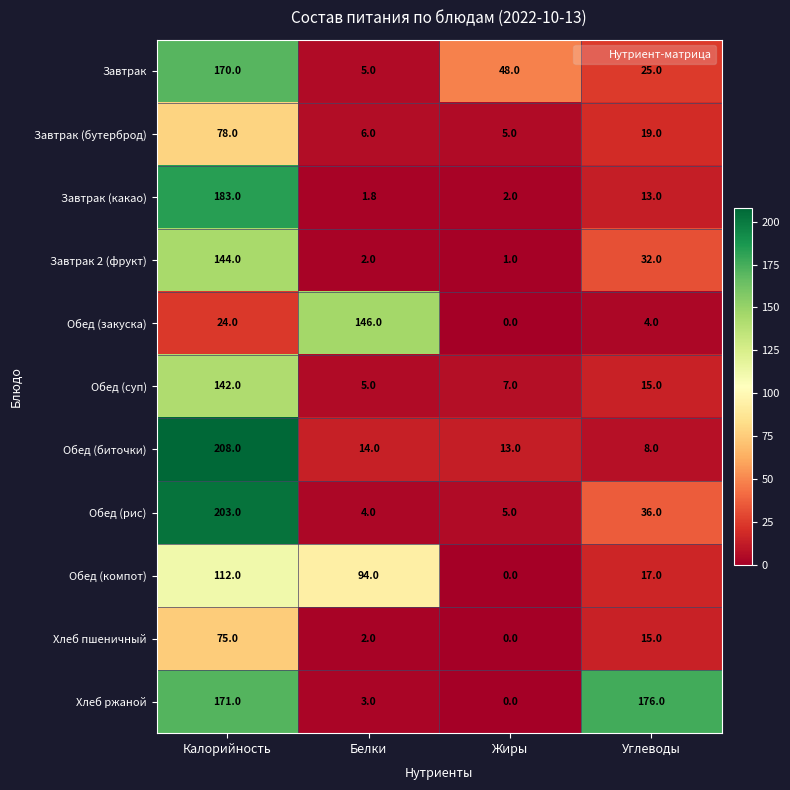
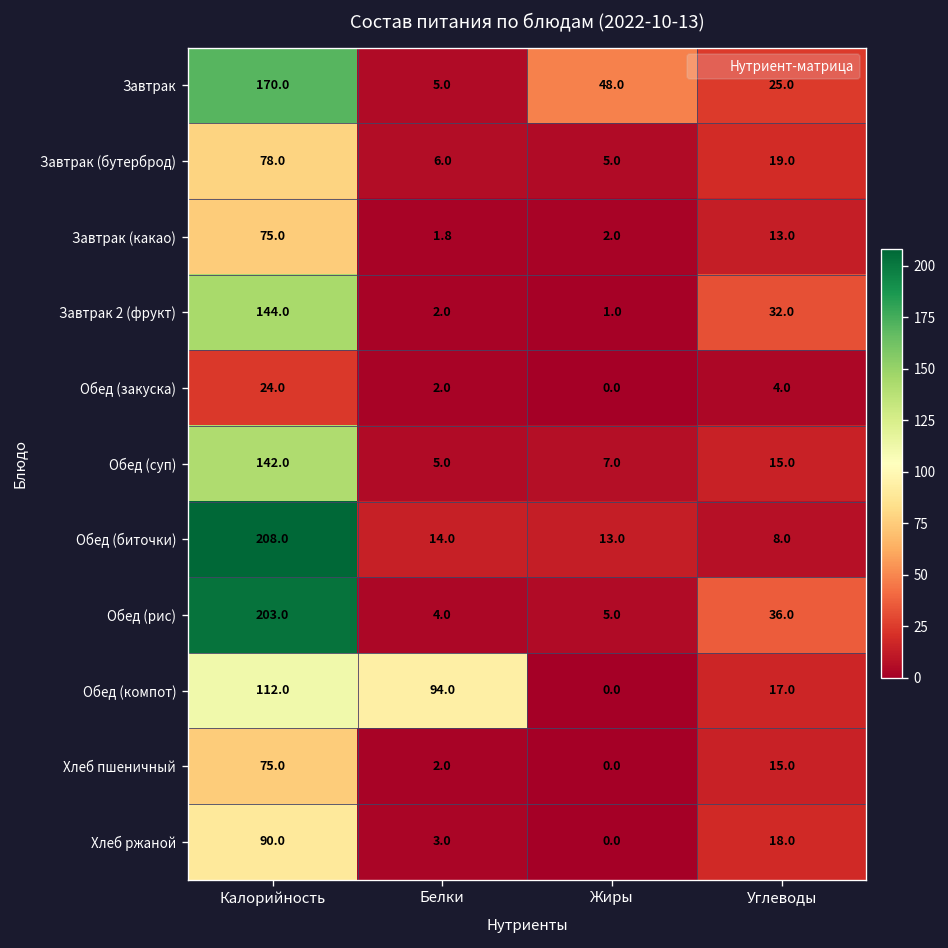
  {
    "Завтрак": {
      "Калорийность": 170.0,
      "Белки": 5.0,
      "Жиры": 48.0,
      "Углеводы": 25.0
    },
    "Завтрак (бутерброд)": {
      "Калорийность": 78.0,
      "Белки": 6.0,
      "Жиры": 5.0,
      "Углеводы": 19.0
    },
    "Завтрак (какао)": {
-     "Калорийность": 183.0,
+     "Калорийность": 75.0,
      "Белки": 1.8,
      "Жиры": 2.0,
      "Углеводы": 13.0
    },
    "Завтрак 2 (фрукт)": {
      "Калорийность": 144.0,
      "Белки": 2.0,
      "Жиры": 1.0,
      "Углеводы": 32.0
    },
    "Обед (закуска)": {
      "Калорийность": 24.0,
-     "Белки": 146.0,
+     "Белки": 2.0,
      "Жиры": 0.0,
      "Углеводы": 4.0
    },
    "Обед (суп)": {
      "Калорийность": 142.0,
      "Белки": 5.0,
      "Жиры": 7.0,
      "Углеводы": 15.0
    },
    "Обед (биточки)": {
      "Калорийность": 208.0,
      "Белки": 14.0,
      "Жиры": 13.0,
      "Углеводы": 8.0
    },
    "Обед (рис)": {
      "Калорийность": 203.0,
      "Белки": 4.0,
      "Жиры": 5.0,
      "Углеводы": 36.0
    },
    "Обед (компот)": {
      "Калорийность": 112.0,
      "Белки": 94.0,
      "Жиры": 0.0,
      "Углеводы": 17.0
    },
    "Хлеб пшеничный": {
      "Калорийность": 75.0,
      "Белки": 2.0,
      "Жиры": 0.0,
      "Углеводы": 15.0
    },
    "Хлеб ржаной": {
-     "Калорийность": 171.0,
+     "Калорийность": 90.0,
      "Белки": 3.0,
      "Жиры": 0.0,
-     "Углеводы": 176.0
+     "Углеводы": 18.0
    }
  }
